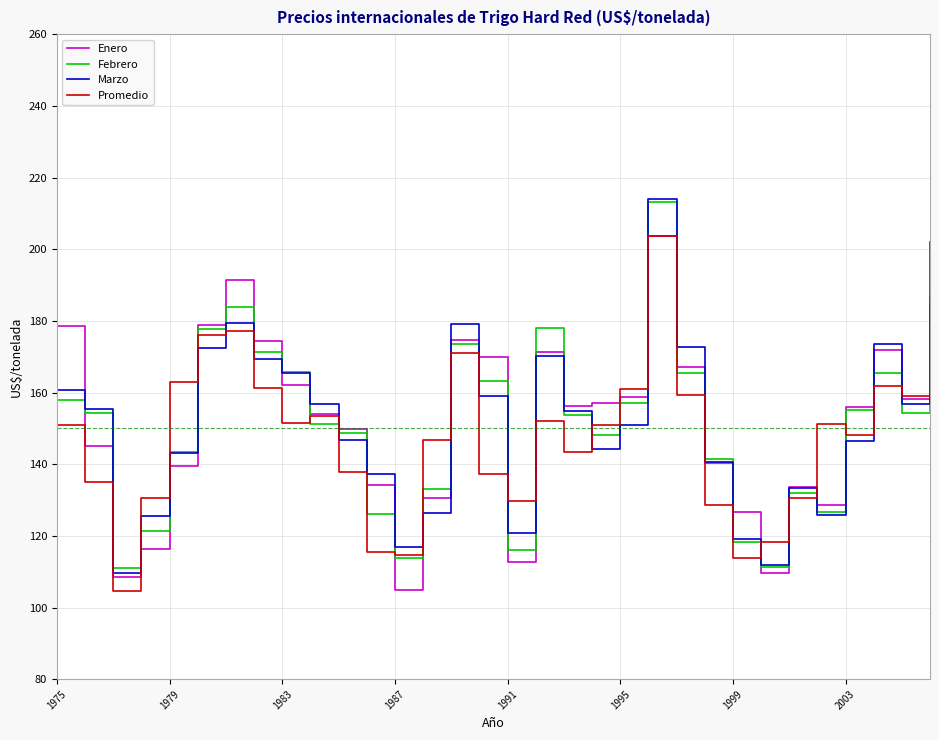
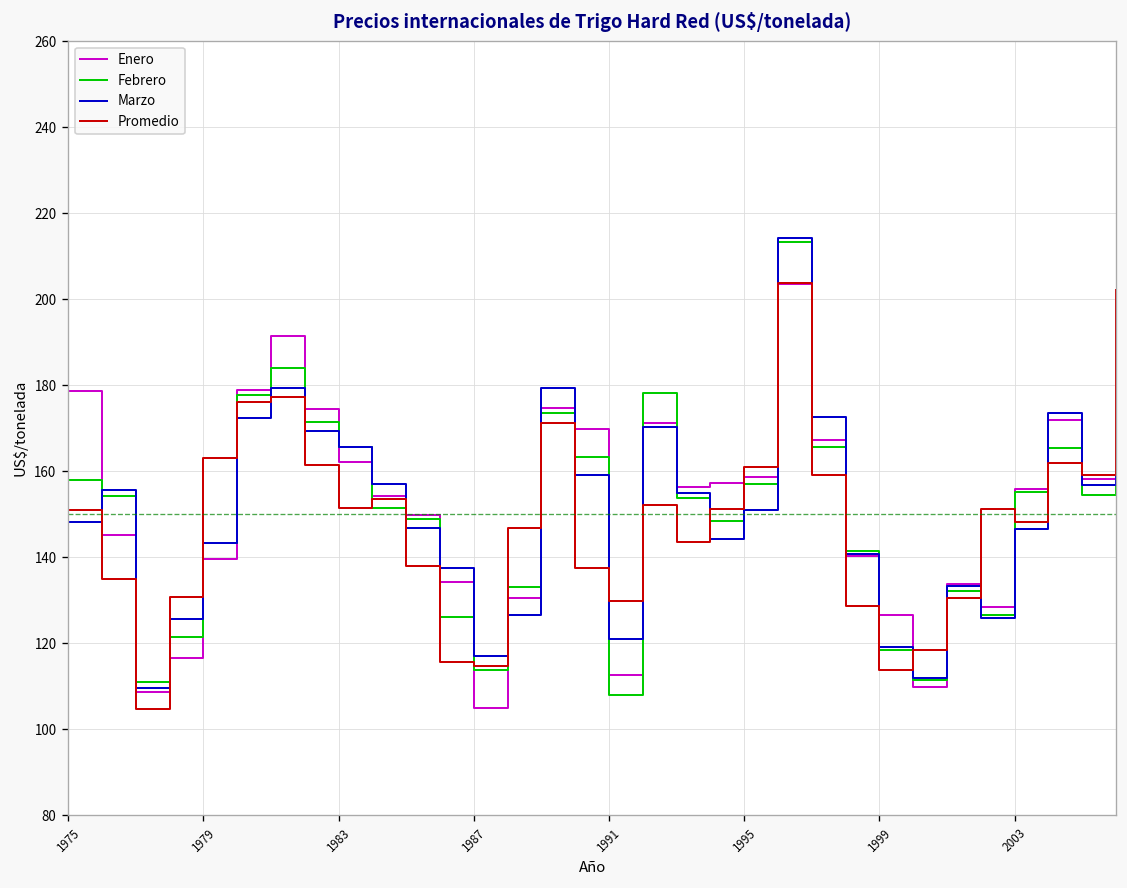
  {
    "Enero": {
      "1975": 179,
      "1979": 140,
      "1983": 162,
      "1987": 105,
      "1991": 113,
      "1995": 159,
      "1999": 127
    },
    "Febrero": {
      "1975": 158,
      "1987": 114,
-     "1991": 116,
+     "1991": 108,
      "1995": 157,
      "1999": 118
    },
    "Marzo": {
-     "1975": 161,
+     "1975": 148,
      "1987": 117,
      "1991": 121,
      "1995": 151,
      "1999": 119,
      "2003": 146
    },
    "Promedio": {
      "1975": 151,
      "1979": 163,
      "1983": 151,
      "1987": 115,
      "1991": 130,
      "1995": 161,
      "1999": 114,
      "2003": 148
    }
  }
